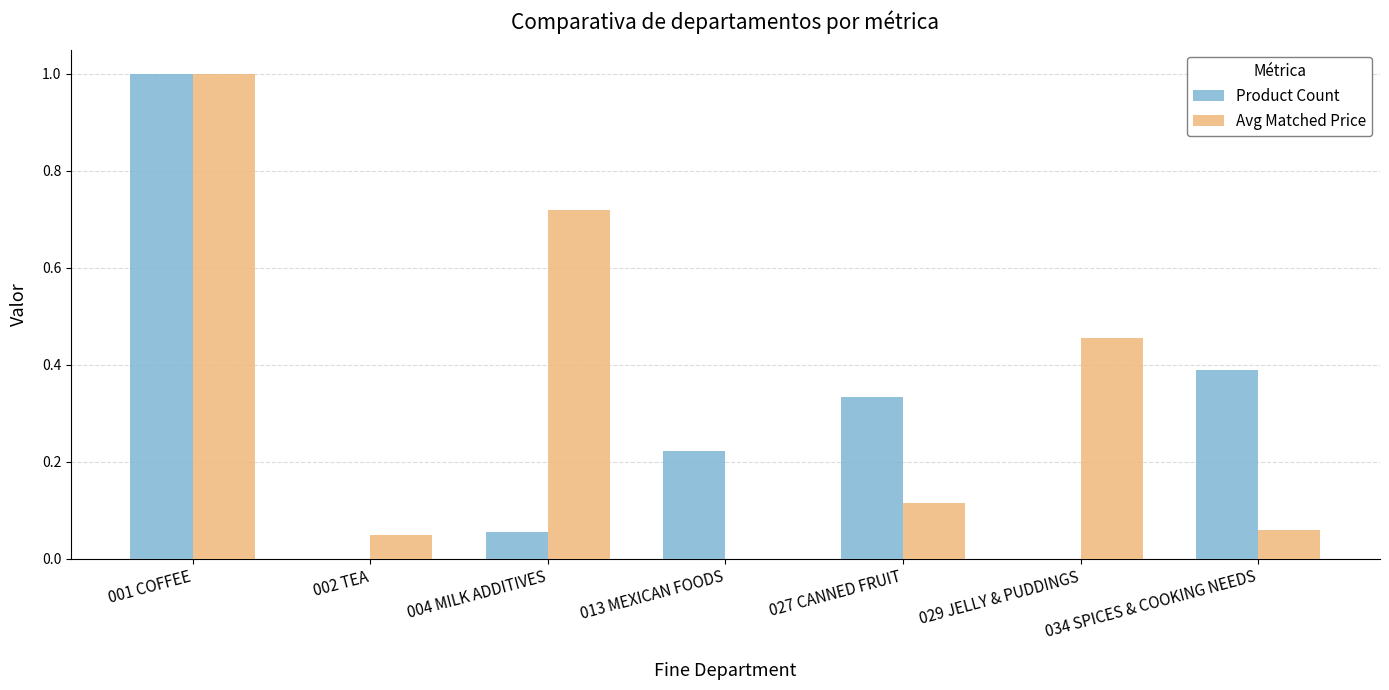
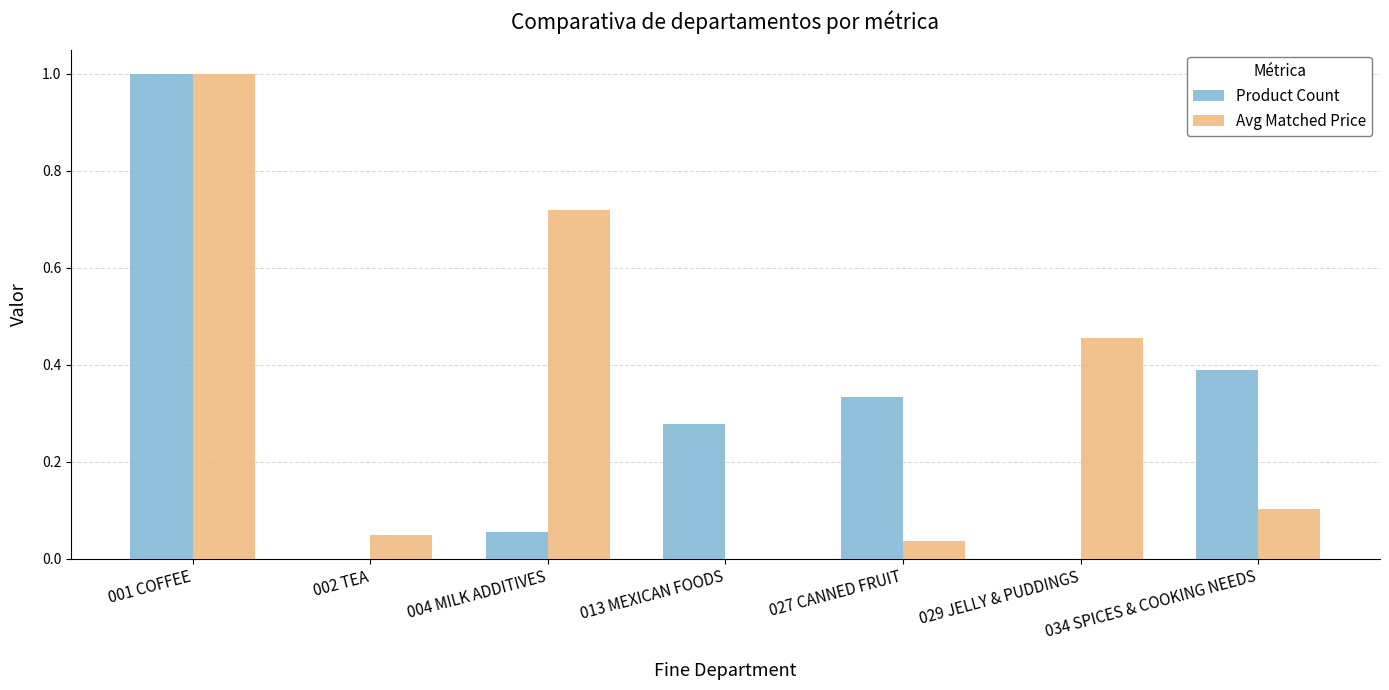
  {
    "Product Count": {
      "001 COFFEE": 1.00,
      "002 TEA": 0.00,
      "004 MILK ADDITIVES": 0.06,
-     "013 MEXICAN FOODS": 0.22,
+     "013 MEXICAN FOODS": 0.28,
      "027 CANNED FRUIT": 0.33,
      "029 JELLY & PUDDINGS": 0.00,
      "034 SPICES & COOKING NEEDS": 0.39
    },
    "Avg Matched Price": {
      "001 COFFEE": 1.00,
      "002 TEA": 0.05,
      "004 MILK ADDITIVES": 0.72,
      "013 MEXICAN FOODS": 0.00,
-     "027 CANNED FRUIT": 0.11,
+     "027 CANNED FRUIT": 0.04,
      "029 JELLY & PUDDINGS": 0.45,
-     "034 SPICES & COOKING NEEDS": 0.06
+     "034 SPICES & COOKING NEEDS": 0.10
    }
  }
